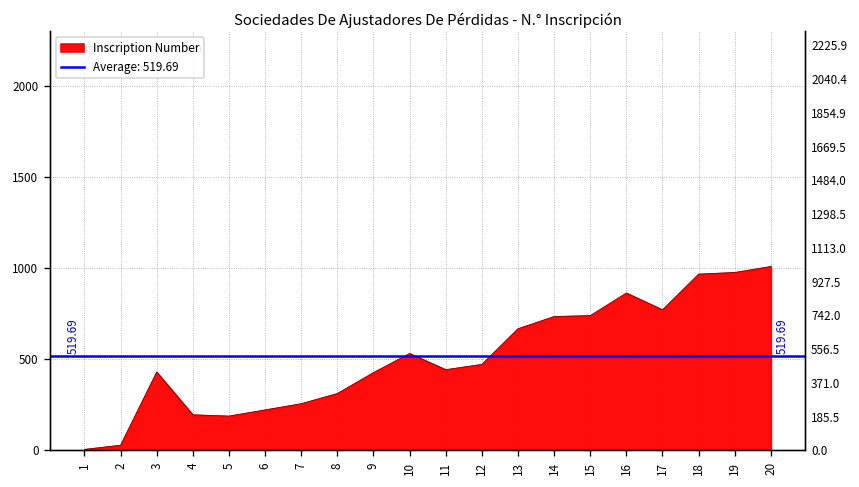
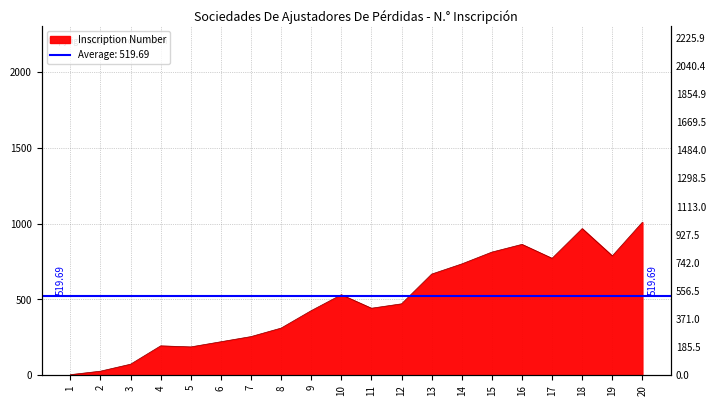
  {
    "1": 0,
    "2": 30,
-   "3": 430,
+   "3": 70,
    "4": 190,
    "5": 190,
    "6": 220,
    "7": 260,
    "8": 310,
    "9": 430,
    "10": 530,
    "11": 440,
    "12": 470,
    "13": 670,
    "14": 730,
-   "15": 740,
+   "15": 810,
    "16": 860,
    "17": 770,
    "18": 970,
-   "19": 980,
+   "19": 790,
    "20": 1010
  }
